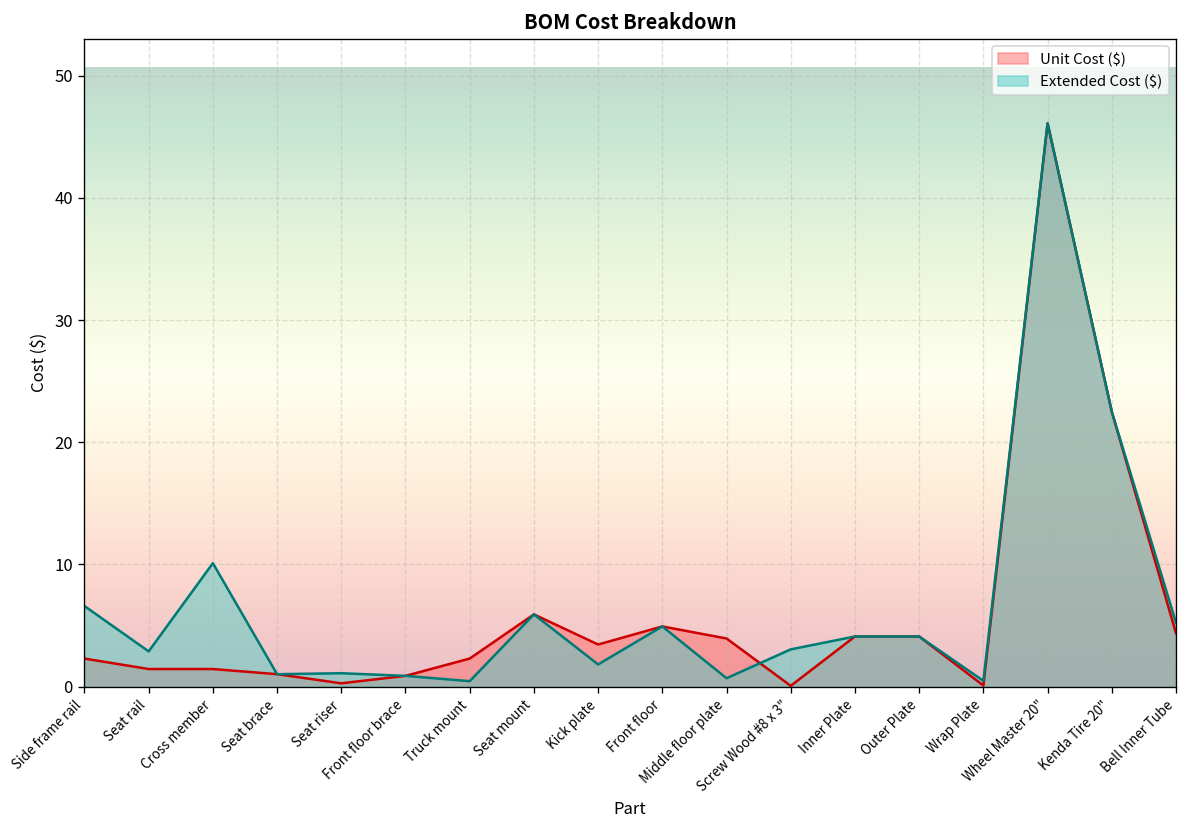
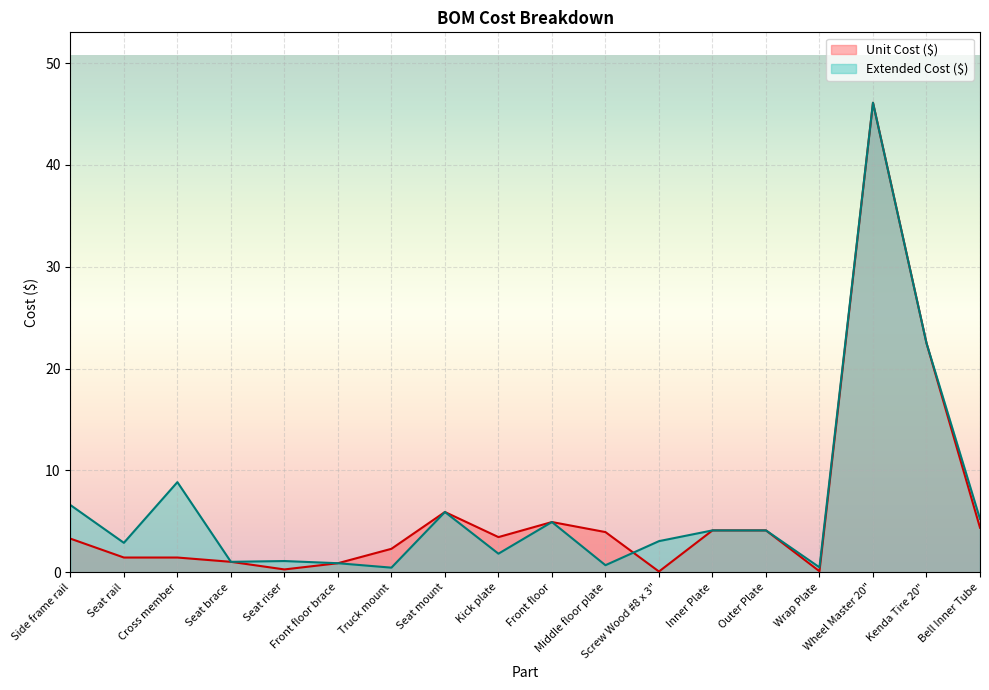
  {
    "Unit Cost ($)": {
-     "Side frame rail": 2.3,
+     "Side frame rail": 3.3,
      "Seat rail": 1.4,
      "Cross member": 1.4,
      "Seat riser": 0.3,
      "Truck mount": 2.3,
      "Kick plate": 3.5,
      "Middle floor plate": 3.9,
      "Screw Wood #8 x 3\"": 0.1,
      "Wrap Plate": 0.1,
      "Bell Inner Tube": 4.4
    },
    "Extended Cost ($)": {
      "Side frame rail": 6.6,
      "Seat rail": 2.9,
-     "Cross member": 10.1,
+     "Cross member": 8.8,
      "Seat riser": 1.1,
      "Truck mount": 0.5,
      "Kick plate": 1.8,
      "Middle floor plate": 0.7,
      "Screw Wood #8 x 3\"": 3.1,
      "Wrap Plate": 0.5,
      "Bell Inner Tube": 5.2
    }
  }
